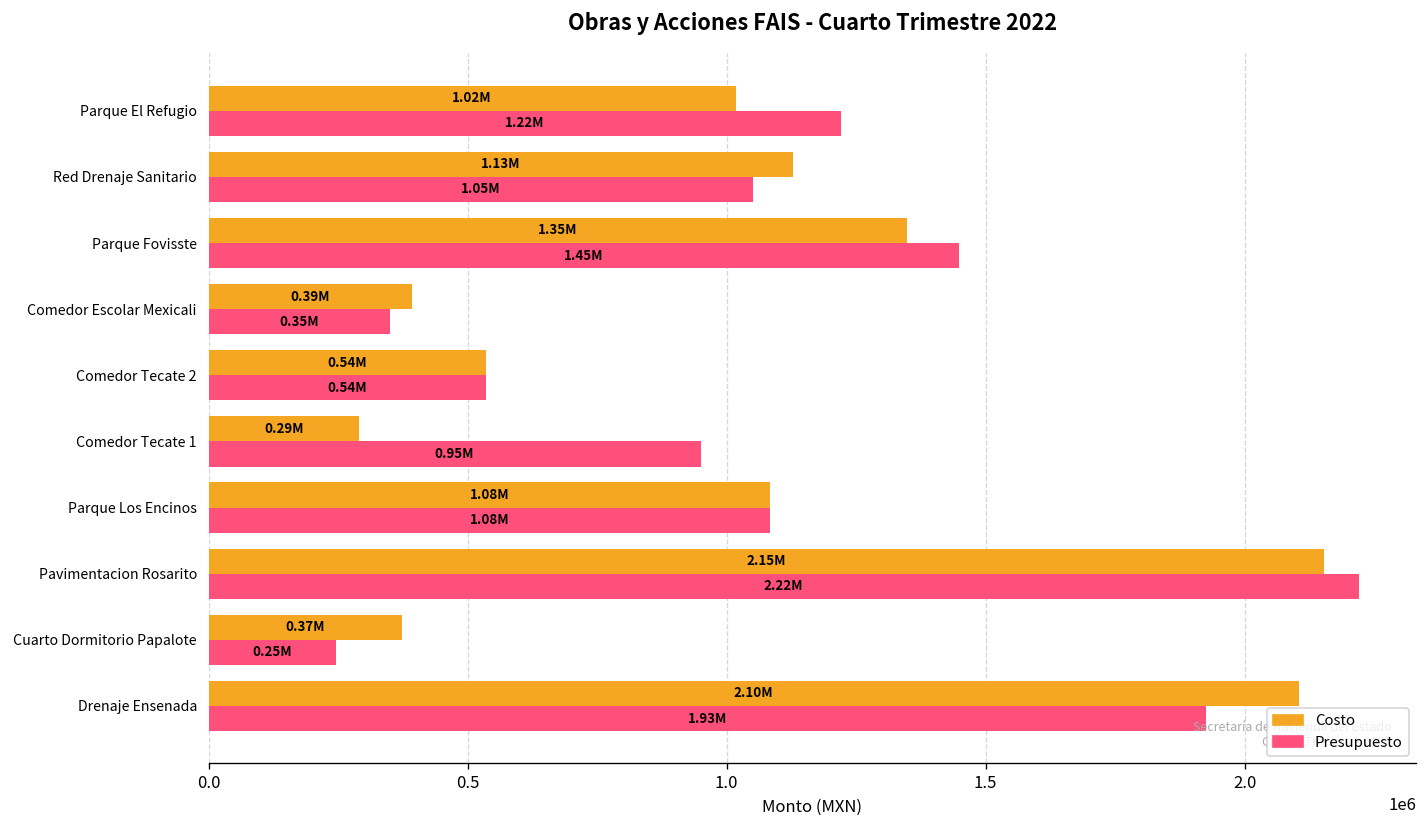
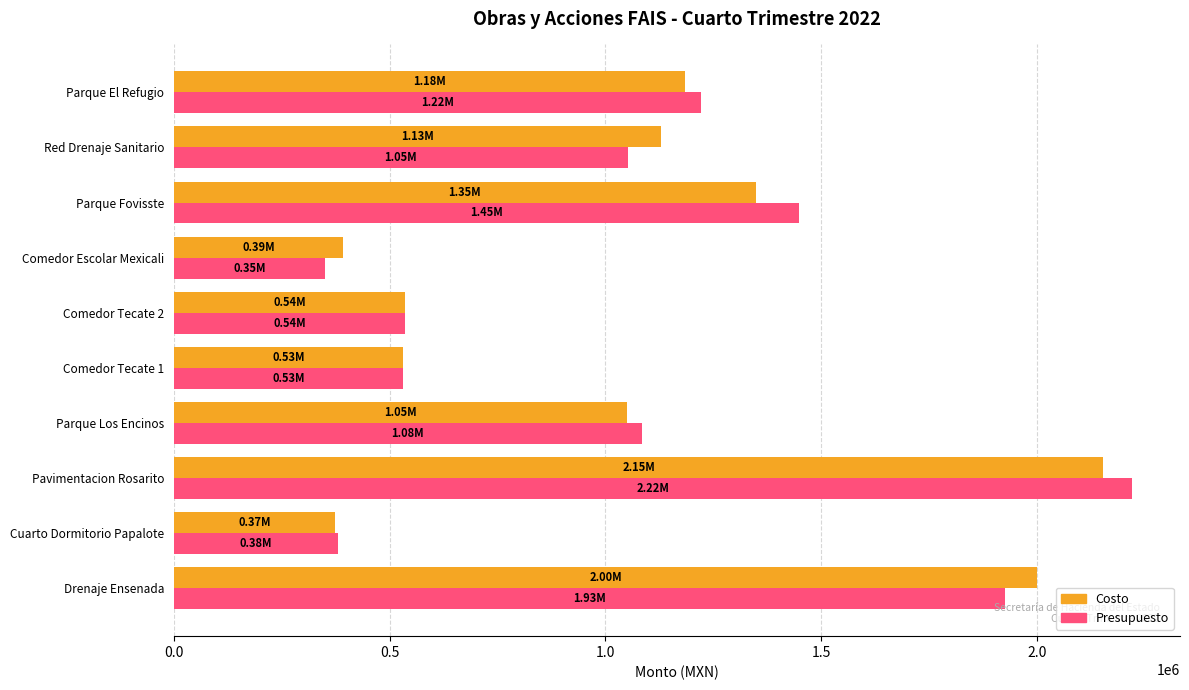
  {
    "Costo": {
-     "Parque El Refugio": "1.02M",
+     "Parque El Refugio": "1.18M",
      "Red Drenaje Sanitario": "1.13M",
      "Parque Fovisste": "1.35M",
      "Comedor Escolar Mexicali": "0.39M",
      "Comedor Tecate 2": "0.54M",
-     "Comedor Tecate 1": "0.29M",
-     "Parque Los Encinos": "1.08M",
+     "Comedor Tecate 1": "0.53M",
+     "Parque Los Encinos": "1.05M",
      "Pavimentacion Rosarito": "2.15M",
      "Cuarto Dormitorio Papalote": "0.37M",
-     "Drenaje Ensenada": "2.10M"
+     "Drenaje Ensenada": "2.00M"
    },
    "Presupuesto": {
      "Parque El Refugio": "1.22M",
      "Red Drenaje Sanitario": "1.05M",
      "Parque Fovisste": "1.45M",
      "Comedor Escolar Mexicali": "0.35M",
      "Comedor Tecate 2": "0.54M",
-     "Comedor Tecate 1": "0.95M",
+     "Comedor Tecate 1": "0.53M",
      "Parque Los Encinos": "1.08M",
      "Pavimentacion Rosarito": "2.22M",
-     "Cuarto Dormitorio Papalote": "0.25M",
+     "Cuarto Dormitorio Papalote": "0.38M",
      "Drenaje Ensenada": "1.93M"
    }
  }
